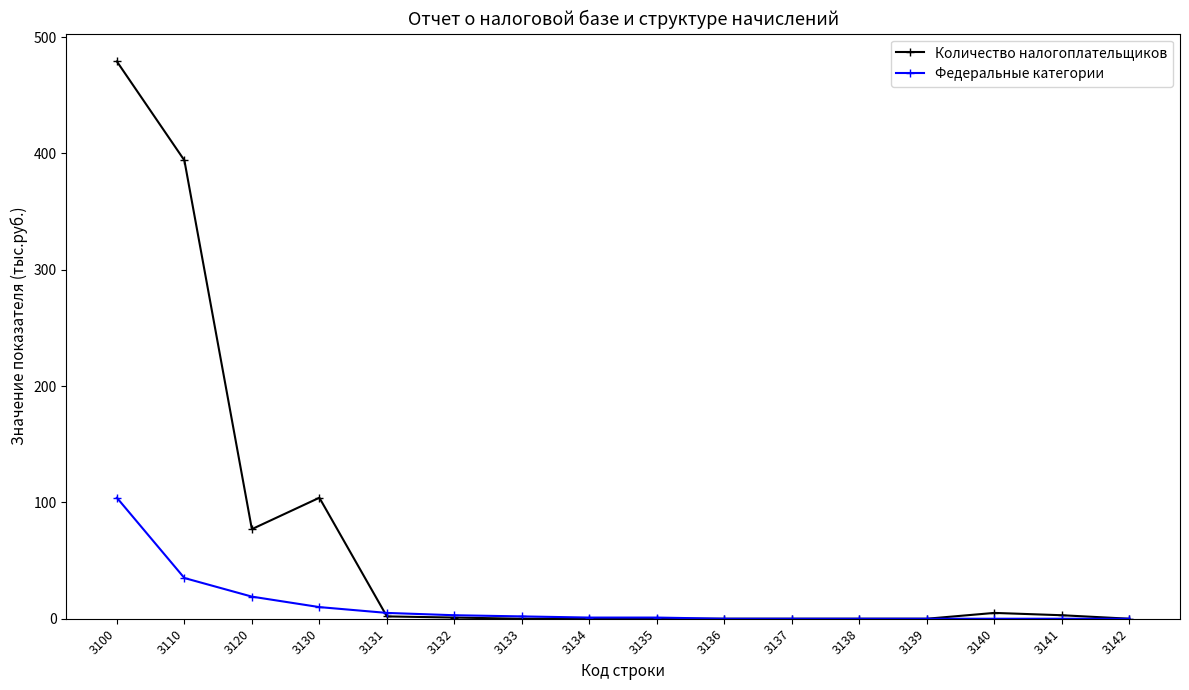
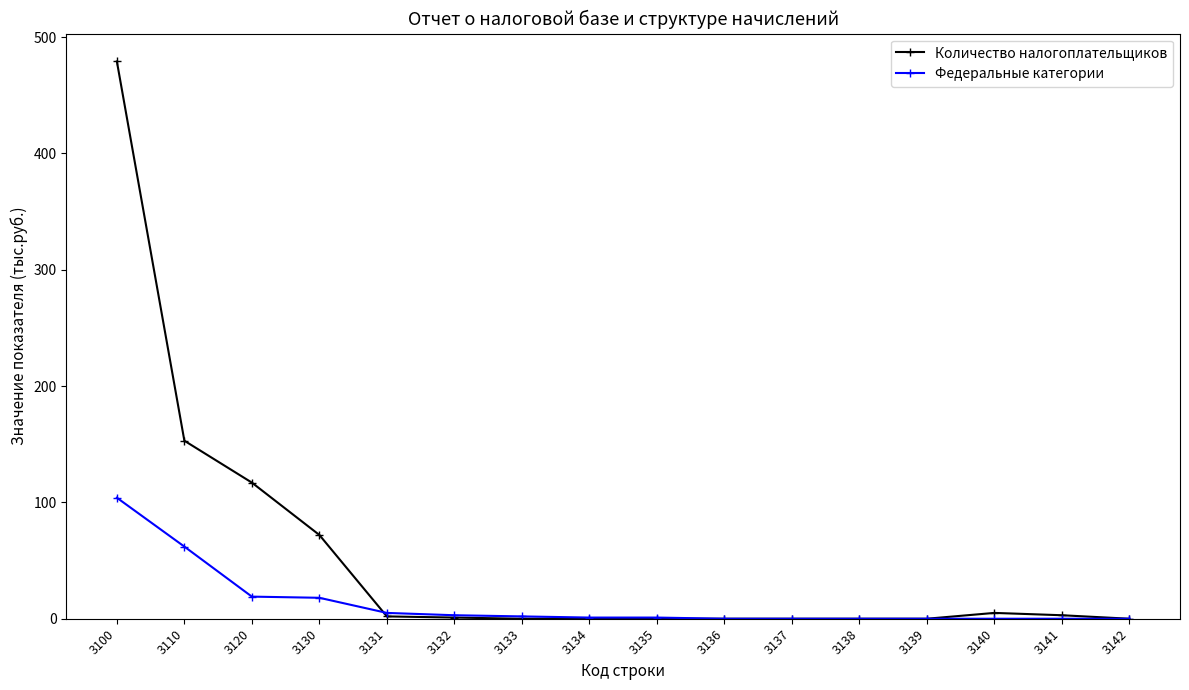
  {
    "Количество налогоплательщиков": {
      "3100": 479,
-     "3110": 394,
-     "3120": 77,
-     "3130": 104,
+     "3110": 153,
+     "3120": 117,
+     "3130": 72,
      "3131": 2,
      "3140": 5,
      "3141": 3
    },
    "Федеральные категории": {
      "3100": 104,
-     "3110": 35,
+     "3110": 62,
      "3120": 19,
-     "3130": 10,
+     "3130": 18,
      "3131": 5,
      "3140": 0,
      "3141": 0
    }
  }
